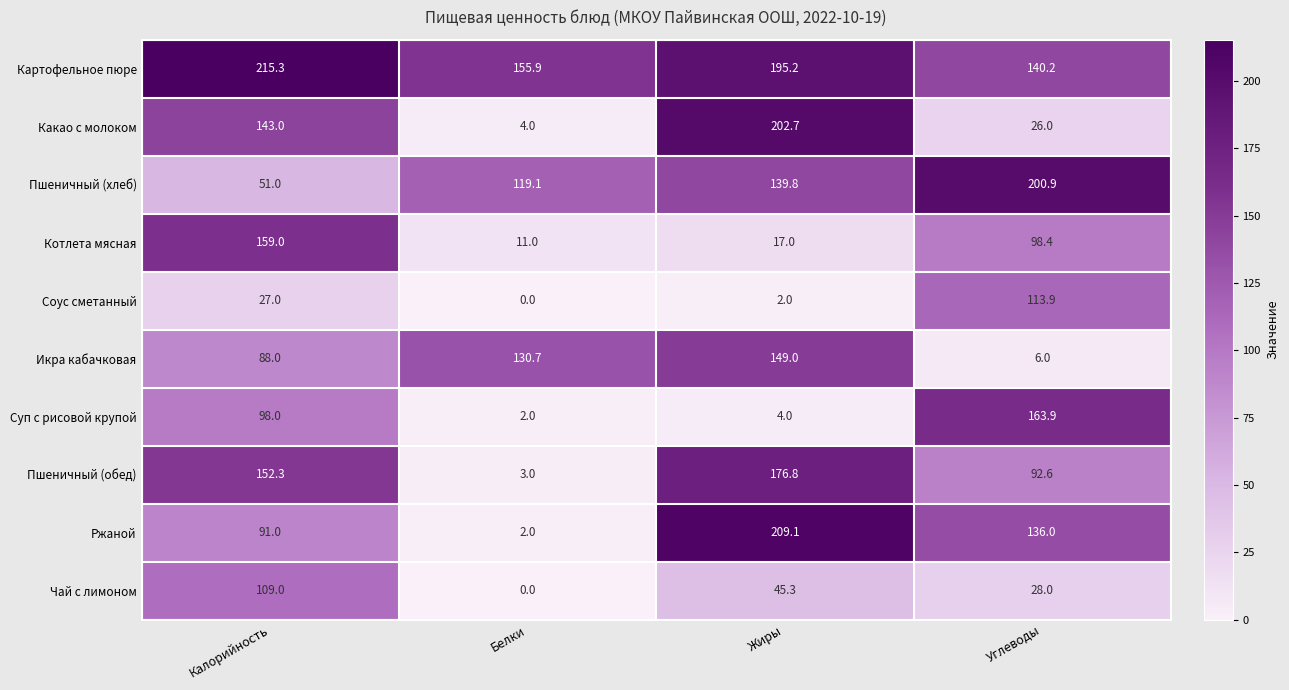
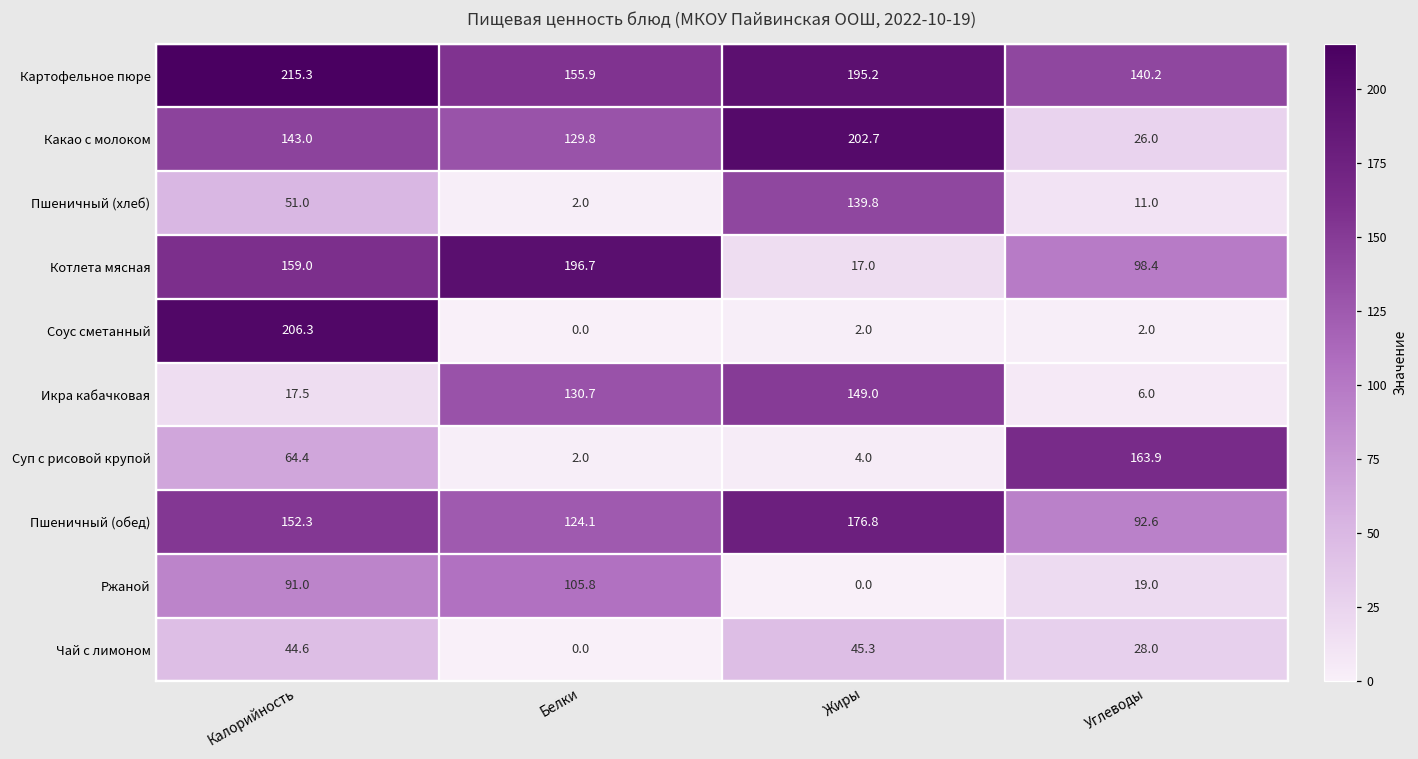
  {
    "Картофельное пюре": {
      "Калорийность": 215.3,
      "Белки": 155.9,
      "Жиры": 195.2,
      "Углеводы": 140.2
    },
    "Какао с молоком": {
      "Калорийность": 143.0,
-     "Белки": 4.0,
+     "Белки": 129.8,
      "Жиры": 202.7,
      "Углеводы": 26.0
    },
    "Пшеничный (хлеб)": {
      "Калорийность": 51.0,
-     "Белки": 119.1,
+     "Белки": 2.0,
      "Жиры": 139.8,
-     "Углеводы": 200.9
+     "Углеводы": 11.0
    },
    "Котлета мясная": {
      "Калорийность": 159.0,
-     "Белки": 11.0,
+     "Белки": 196.7,
      "Жиры": 17.0,
      "Углеводы": 98.4
    },
    "Соус сметанный": {
-     "Калорийность": 27.0,
+     "Калорийность": 206.3,
      "Белки": 0.0,
      "Жиры": 2.0,
-     "Углеводы": 113.9
+     "Углеводы": 2.0
    },
    "Икра кабачковая": {
-     "Калорийность": 88.0,
+     "Калорийность": 17.5,
      "Белки": 130.7,
      "Жиры": 149.0,
      "Углеводы": 6.0
    },
    "Суп с рисовой крупой": {
-     "Калорийность": 98.0,
+     "Калорийность": 64.4,
      "Белки": 2.0,
      "Жиры": 4.0,
      "Углеводы": 163.9
    },
    "Пшеничный (обед)": {
      "Калорийность": 152.3,
-     "Белки": 3.0,
+     "Белки": 124.1,
      "Жиры": 176.8,
      "Углеводы": 92.6
    },
    "Ржаной": {
      "Калорийность": 91.0,
-     "Белки": 2.0,
-     "Жиры": 209.1,
-     "Углеводы": 136.0
+     "Белки": 105.8,
+     "Жиры": 0.0,
+     "Углеводы": 19.0
    },
    "Чай с лимоном": {
-     "Калорийность": 109.0,
+     "Калорийность": 44.6,
      "Белки": 0.0,
      "Жиры": 45.3,
      "Углеводы": 28.0
    }
  }
